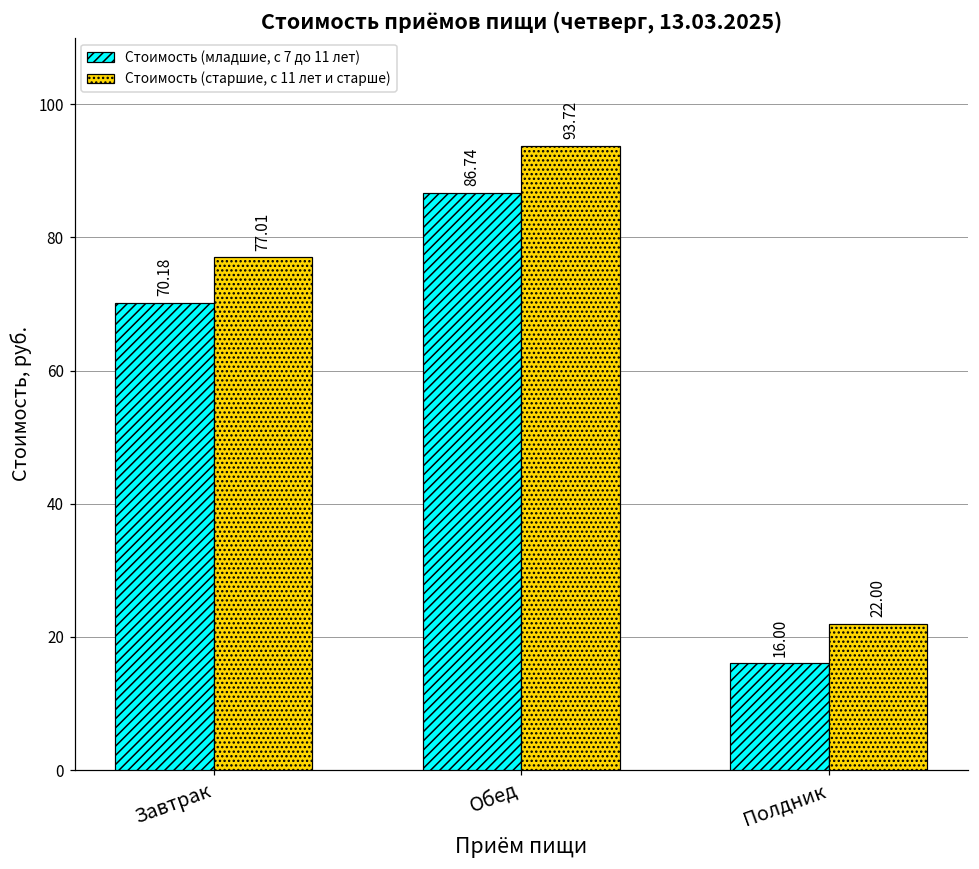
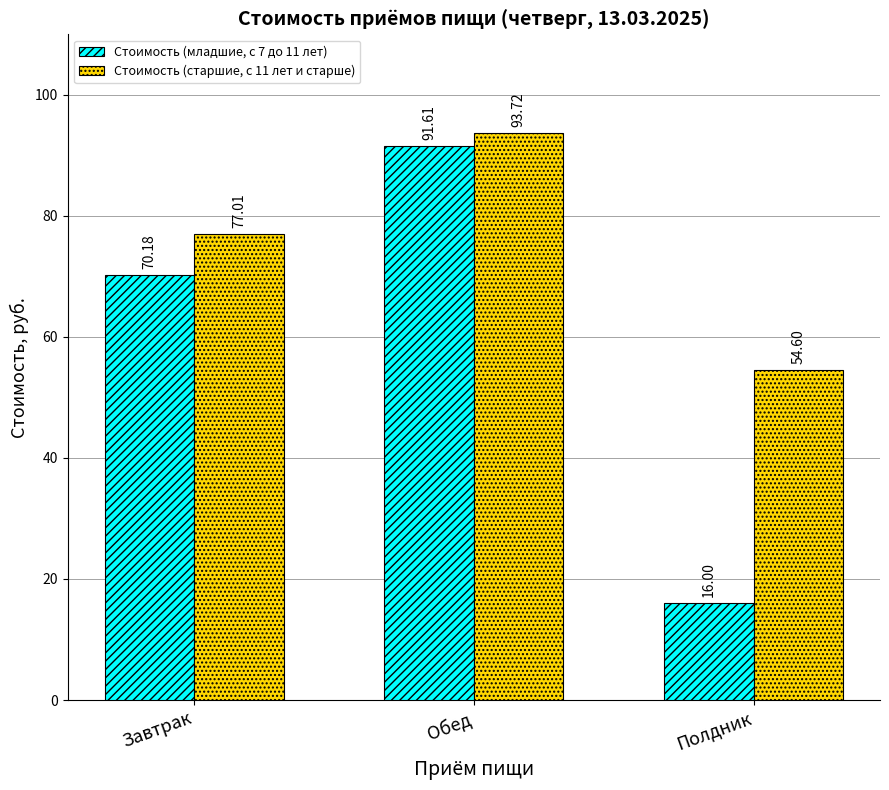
  {
    "Стоимость (младшие, с 7 до 11 лет)": {
      "Завтрак": 70.18,
-     "Обед": 86.74,
+     "Обед": 91.61,
      "Полдник": 16.00
    },
    "Стоимость (старшие, с 11 лет и старше)": {
      "Завтрак": 77.01,
      "Обед": 93.72,
-     "Полдник": 22.00
+     "Полдник": 54.60
    }
  }
